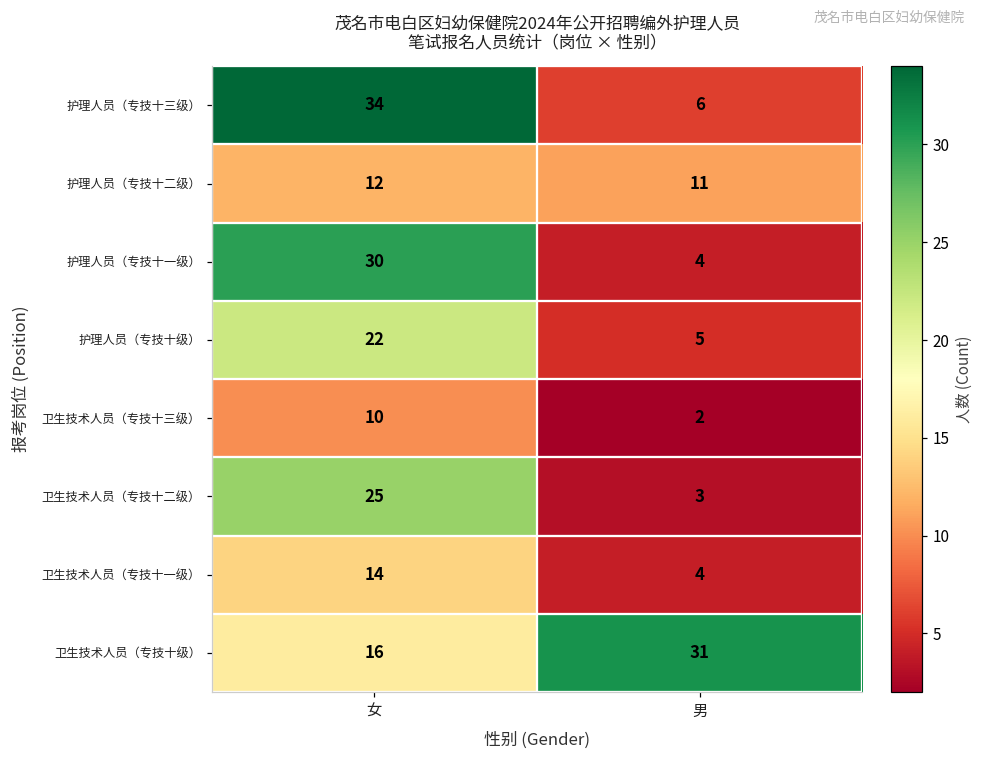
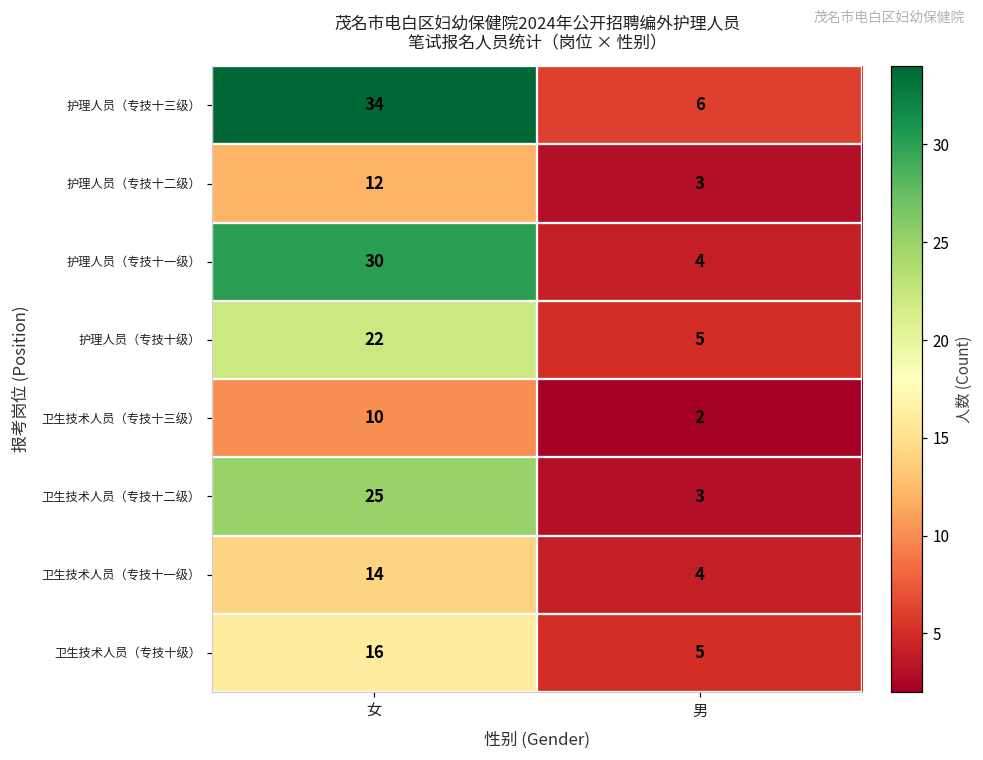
  {
    "护理人员（专技十三级）": {
      "女": 34,
      "男": 6
    },
    "护理人员（专技十二级）": {
      "女": 12,
-     "男": 11
+     "男": 3
    },
    "护理人员（专技十一级）": {
      "女": 30,
      "男": 4
    },
    "护理人员（专技十级）": {
      "女": 22,
      "男": 5
    },
    "卫生技术人员（专技十三级）": {
      "女": 10,
      "男": 2
    },
    "卫生技术人员（专技十二级）": {
      "女": 25,
      "男": 3
    },
    "卫生技术人员（专技十一级）": {
      "女": 14,
      "男": 4
    },
    "卫生技术人员（专技十级）": {
      "女": 16,
-     "男": 31
+     "男": 5
    }
  }
